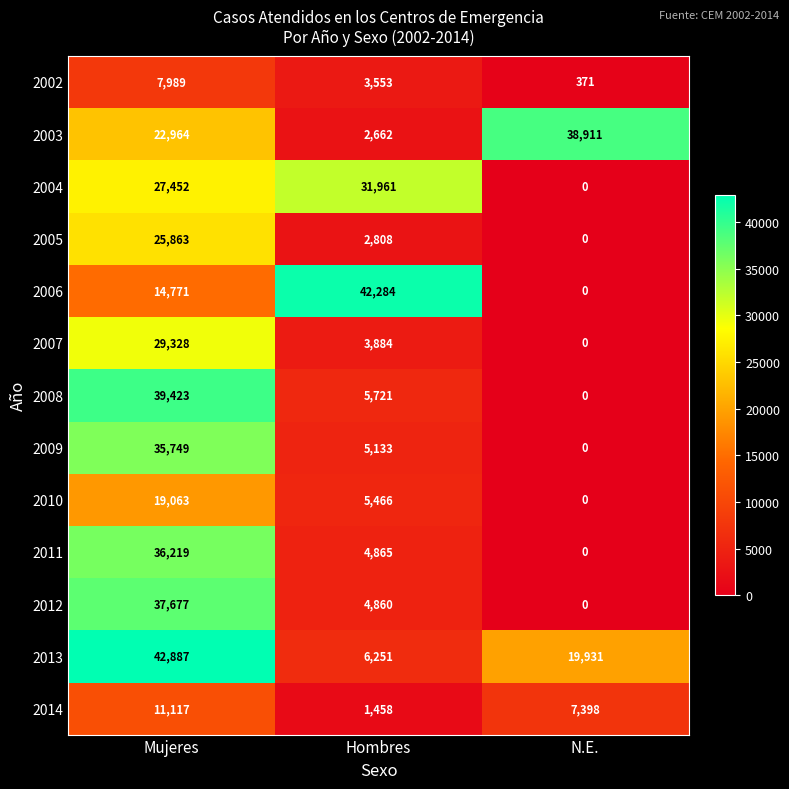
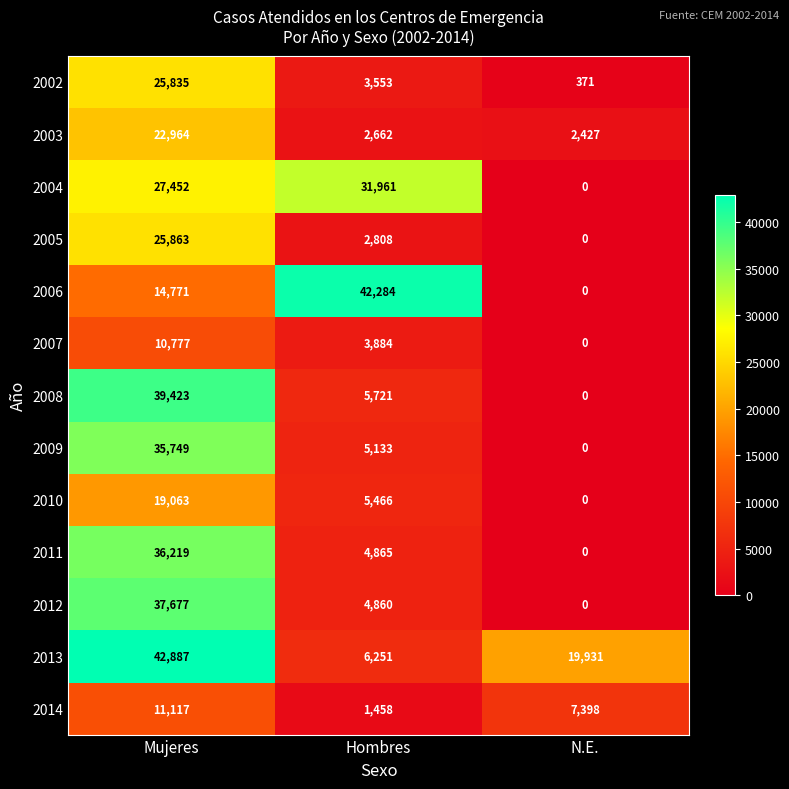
  {
    "2002": {
-     "Mujeres": "7,989",
+     "Mujeres": "25,835",
      "Hombres": "3,553",
      "N.E.": "371"
    },
    "2003": {
      "Mujeres": "22,964",
      "Hombres": "2,662",
-     "N.E.": "38,911"
+     "N.E.": "2,427"
    },
    "2004": {
      "Mujeres": "27,452",
      "Hombres": "31,961",
      "N.E.": "0"
    },
    "2005": {
      "Mujeres": "25,863",
      "Hombres": "2,808",
      "N.E.": "0"
    },
    "2006": {
      "Mujeres": "14,771",
      "Hombres": "42,284",
      "N.E.": "0"
    },
    "2007": {
-     "Mujeres": "29,328",
+     "Mujeres": "10,777",
      "Hombres": "3,884",
      "N.E.": "0"
    },
    "2008": {
      "Mujeres": "39,423",
      "Hombres": "5,721",
      "N.E.": "0"
    },
    "2009": {
      "Mujeres": "35,749",
      "Hombres": "5,133",
      "N.E.": "0"
    },
    "2010": {
      "Mujeres": "19,063",
      "Hombres": "5,466",
      "N.E.": "0"
    },
    "2011": {
      "Mujeres": "36,219",
      "Hombres": "4,865",
      "N.E.": "0"
    },
    "2012": {
      "Mujeres": "37,677",
      "Hombres": "4,860",
      "N.E.": "0"
    },
    "2013": {
      "Mujeres": "42,887",
      "Hombres": "6,251",
      "N.E.": "19,931"
    },
    "2014": {
      "Mujeres": "11,117",
      "Hombres": "1,458",
      "N.E.": "7,398"
    }
  }
